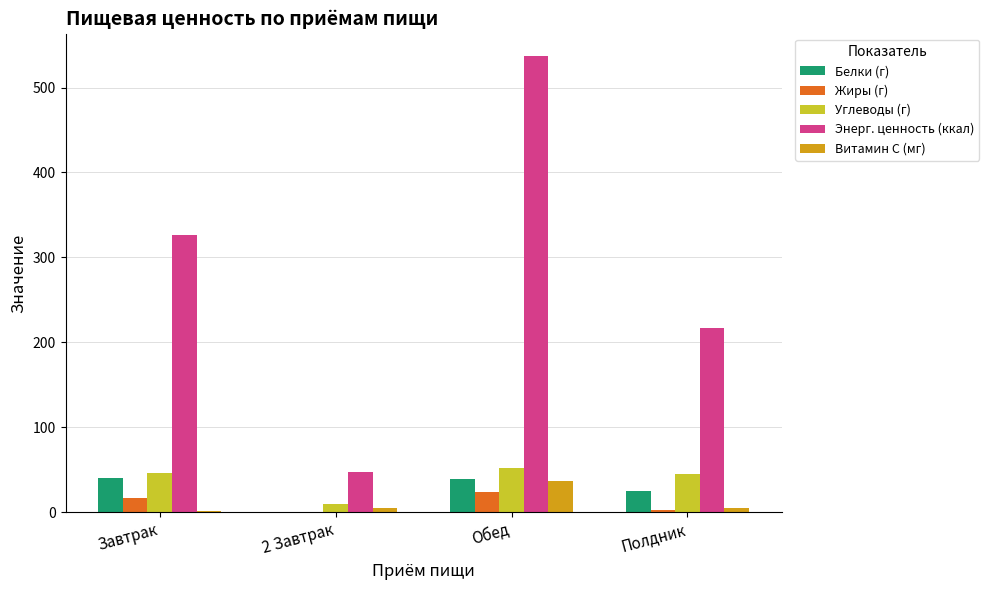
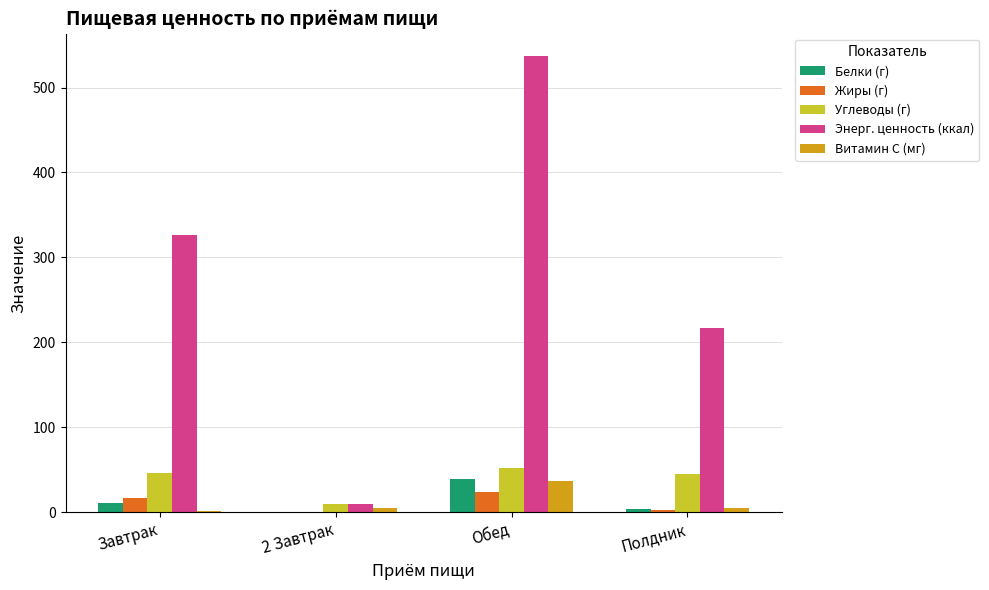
  {
    "Белки (г)": {
-     "Завтрак": 40,
+     "Завтрак": 10,
      "Обед": 40,
-     "Полдник": 30
+     "Полдник": 0
    },
    "Энерг. ценность (ккал)": {
      "Завтрак": 330,
-     "2 Завтрак": 50,
+     "2 Завтрак": 10,
      "Обед": 540,
      "Полдник": 220
    }
  }
